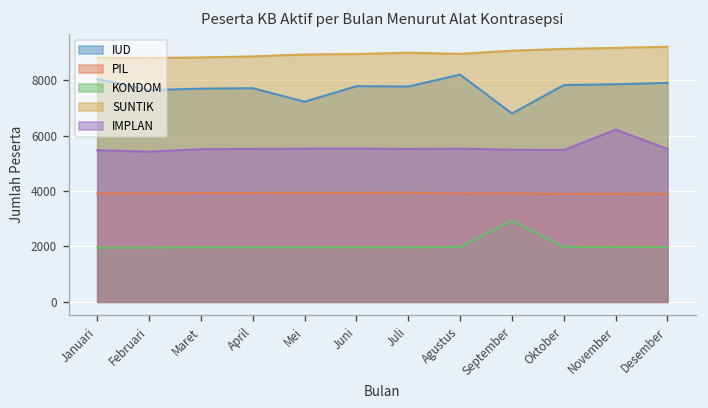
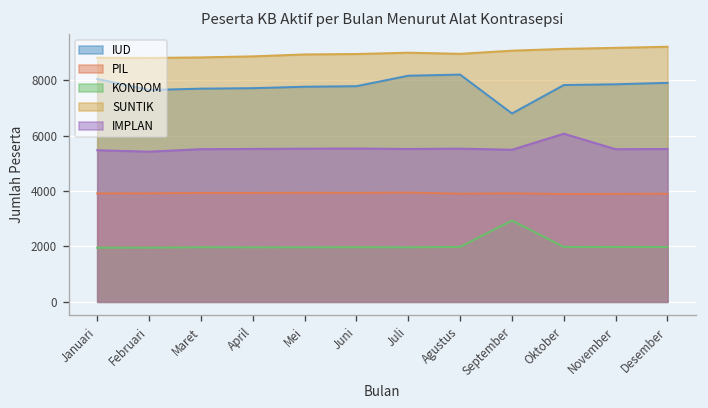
  {
    "IUD": {
      "Maret": 7700,
      "April": 7700,
-     "Mei": 7200,
+     "Mei": 7800,
      "Juni": 7800,
-     "Juli": 7800,
+     "Juli": 8200,
      "Agustus": 8200,
      "September": 6800,
      "Oktober": 7800,
      "November": 7900,
      "Desember": 7900
    },
    "KONDOM": {
      "Januari": 2000,
      "Februari": 2000,
      "Maret": 2000,
      "April": 2000,
      "Mei": 2000,
      "Juni": 2000,
      "Juli": 2000,
      "Agustus": 2000,
      "September": 2900,
      "Oktober": 2000,
      "November": 2000,
      "Desember": 2000
    },
    "IMPLAN": {
      "Januari": 5500,
      "Februari": 5400,
      "Maret": 5500,
      "April": 5500,
      "Mei": 5500,
      "Juni": 5500,
      "Juli": 5500,
      "Agustus": 5500,
      "September": 5500,
-     "Oktober": 5500,
-     "November": 6200,
+     "Oktober": 6100,
+     "November": 5500,
      "Desember": 5500
    }
  }
